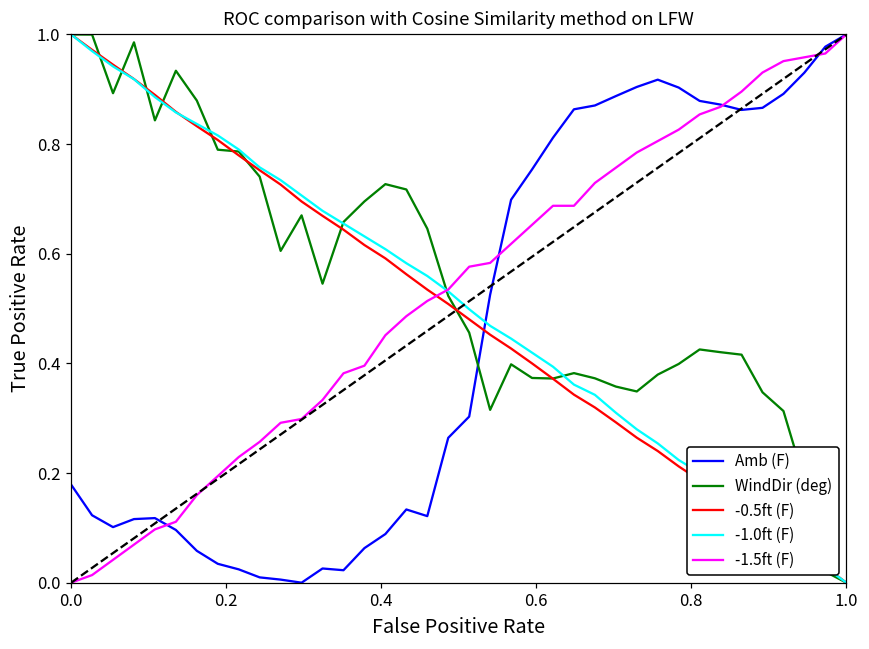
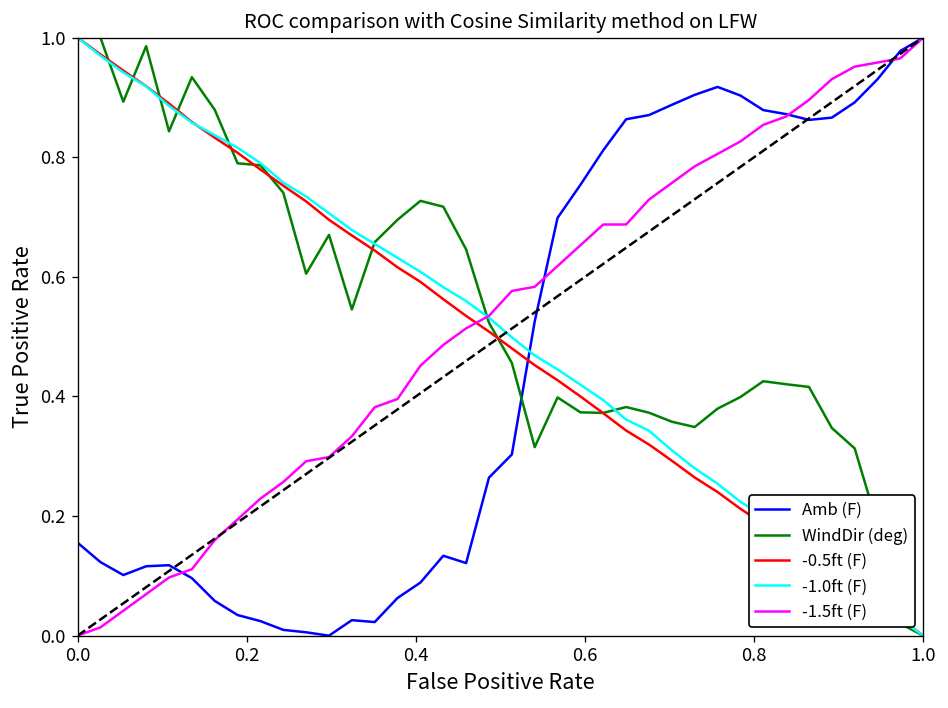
  {
    "Amb (F)": {
-     "0.0": 0.18
+     "0.0": 0.16
    }
  }
